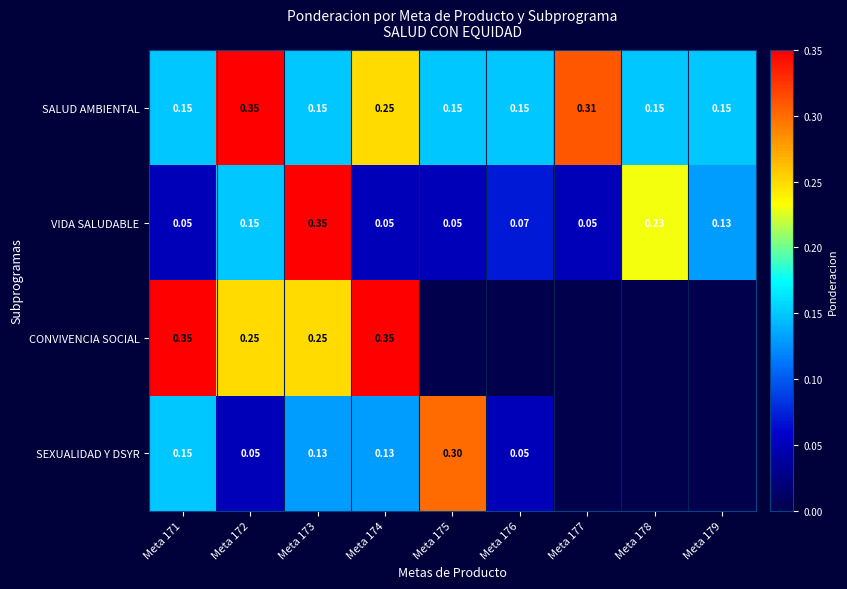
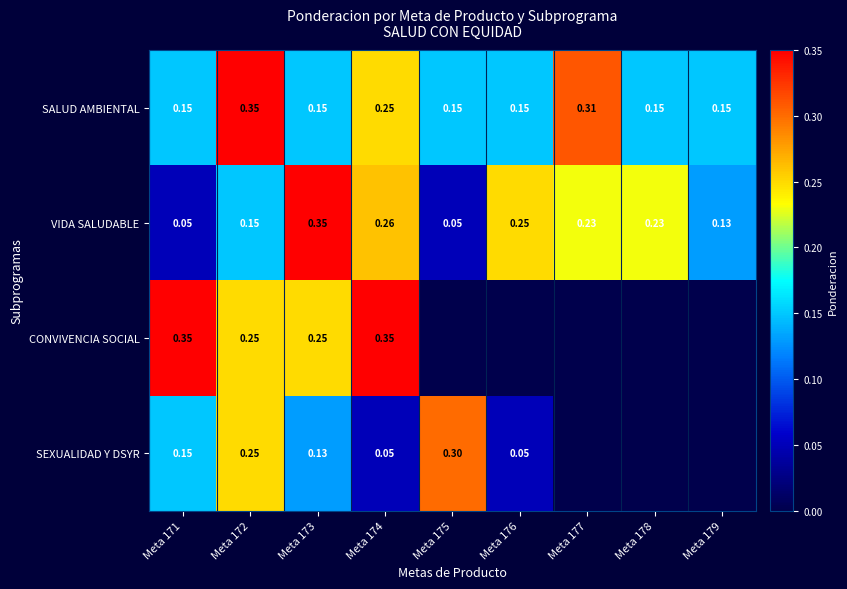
  {
    "SALUD AMBIENTAL": {
      "Meta 171": 0.15,
      "Meta 172": 0.35,
      "Meta 173": 0.15,
      "Meta 174": 0.25,
      "Meta 175": 0.15,
      "Meta 176": 0.15,
      "Meta 177": 0.31,
      "Meta 178": 0.15,
      "Meta 179": 0.15
    },
    "VIDA SALUDABLE": {
      "Meta 171": 0.05,
      "Meta 172": 0.15,
      "Meta 173": 0.35,
-     "Meta 174": 0.05,
+     "Meta 174": 0.26,
      "Meta 175": 0.05,
-     "Meta 176": 0.07,
-     "Meta 177": 0.05,
+     "Meta 176": 0.25,
+     "Meta 177": 0.23,
      "Meta 178": 0.23,
      "Meta 179": 0.13
    },
    "CONVIVENCIA SOCIAL": {
      "Meta 171": 0.35,
      "Meta 172": 0.25,
      "Meta 173": 0.25,
      "Meta 174": 0.35
    },
    "SEXUALIDAD Y DSYR": {
      "Meta 171": 0.15,
-     "Meta 172": 0.05,
+     "Meta 172": 0.25,
      "Meta 173": 0.13,
-     "Meta 174": 0.13,
+     "Meta 174": 0.05,
      "Meta 175": 0.30,
      "Meta 176": 0.05
    }
  }
